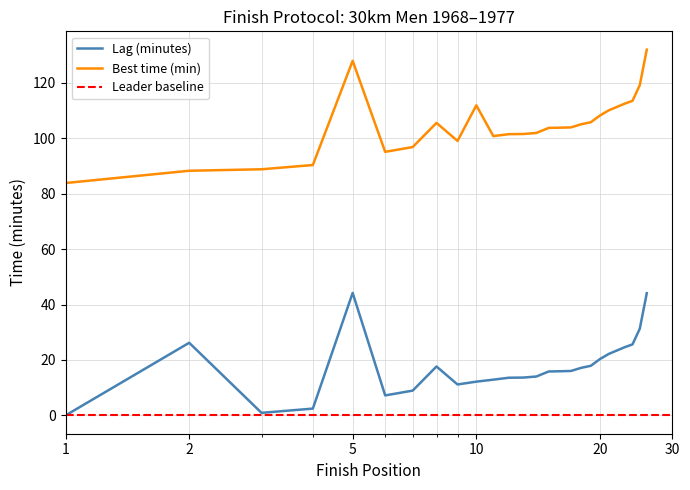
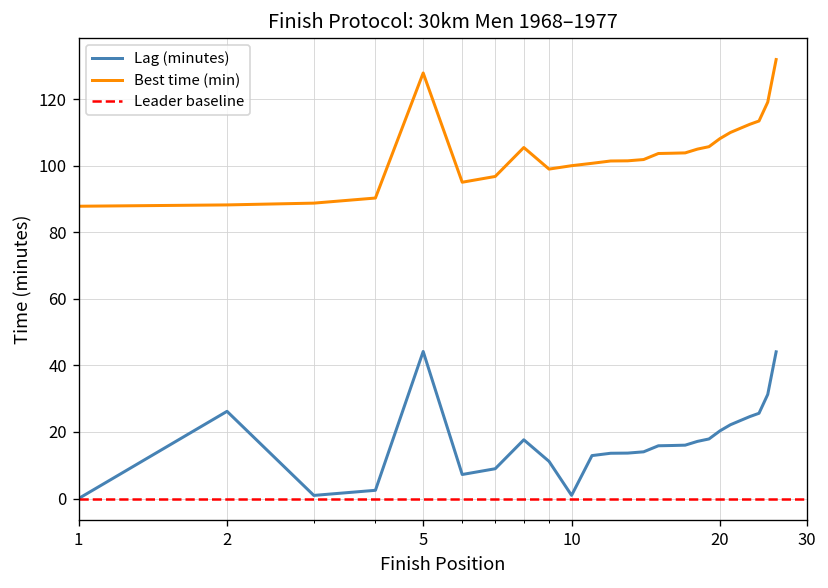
  {
    "Lag (minutes)": {
      "1": 0,
      "2": 26,
      "5": 44,
-     "10": 12,
+     "10": 1,
      "20": 20
    },
    "Best time (min)": {
-     "1": 84,
+     "1": 88,
      "2": 88,
      "5": 128,
-     "10": 112,
+     "10": 100,
      "20": 108
    }
  }
